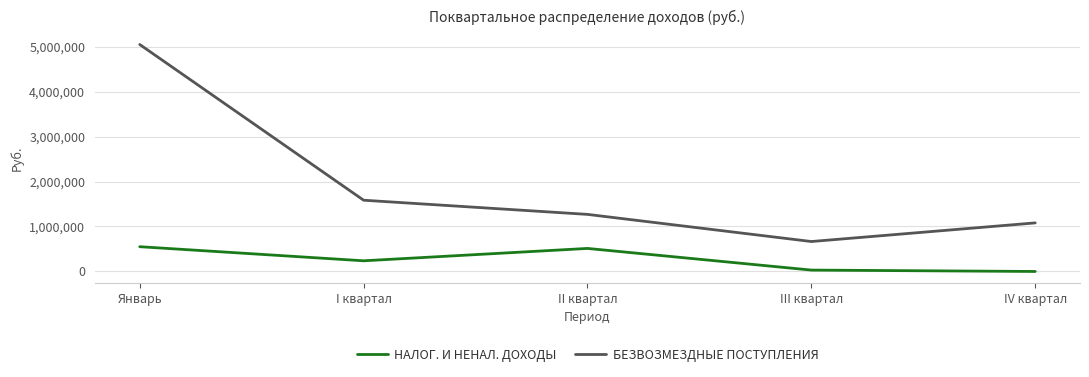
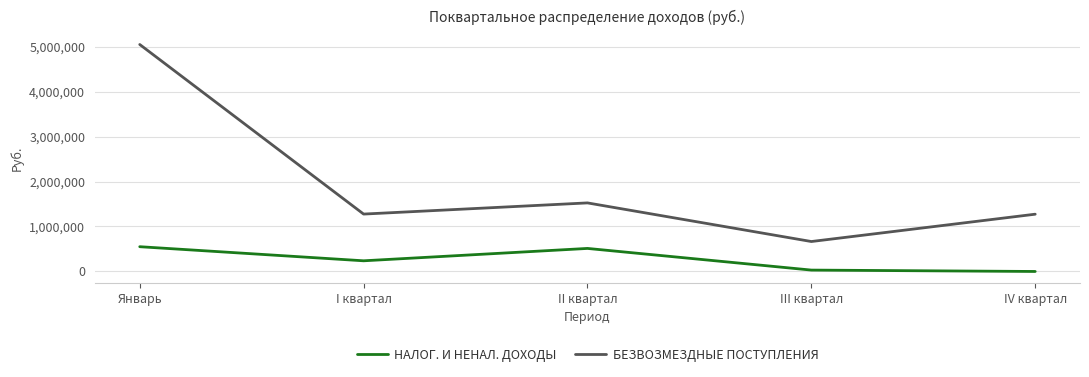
  {
    "НАЛОГ. И НЕНАЛ. ДОХОДЫ": {
      "Январь": "500,000",
      "I квартал": "200,000",
      "II квартал": "500,000",
      "III квартал": "0",
      "IV квартал": "0"
    },
    "БЕЗВОЗМЕЗДНЫЕ ПОСТУПЛЕНИЯ": {
      "Январь": "5,100,000",
-     "I квартал": "1,600,000",
-     "II квартал": "1,300,000",
+     "I квартал": "1,300,000",
+     "II квартал": "1,500,000",
      "III квартал": "700,000",
-     "IV квартал": "1,100,000"
+     "IV квартал": "1,300,000"
    }
  }
